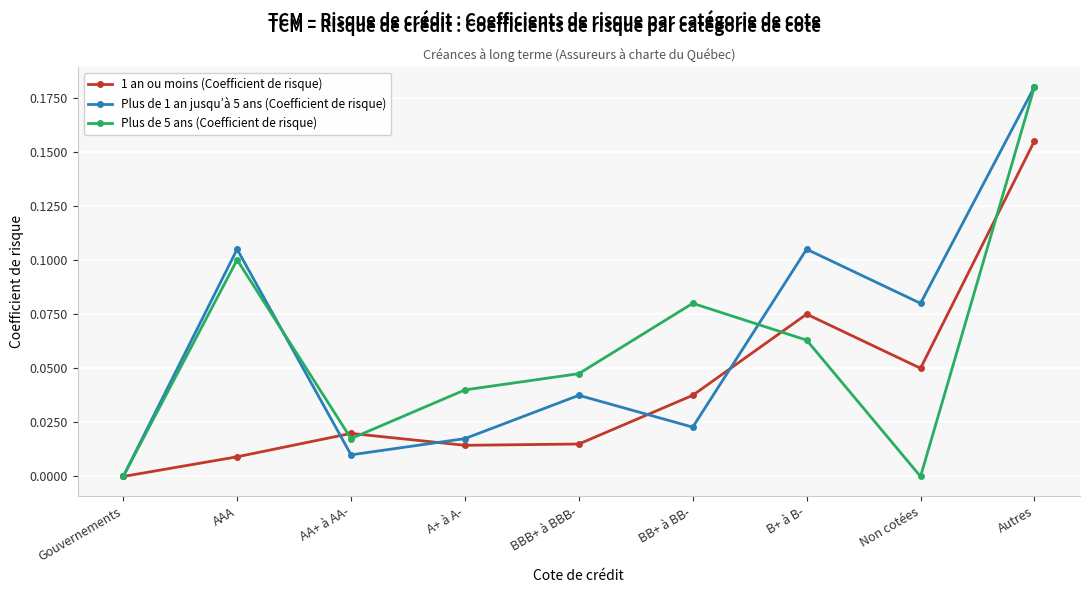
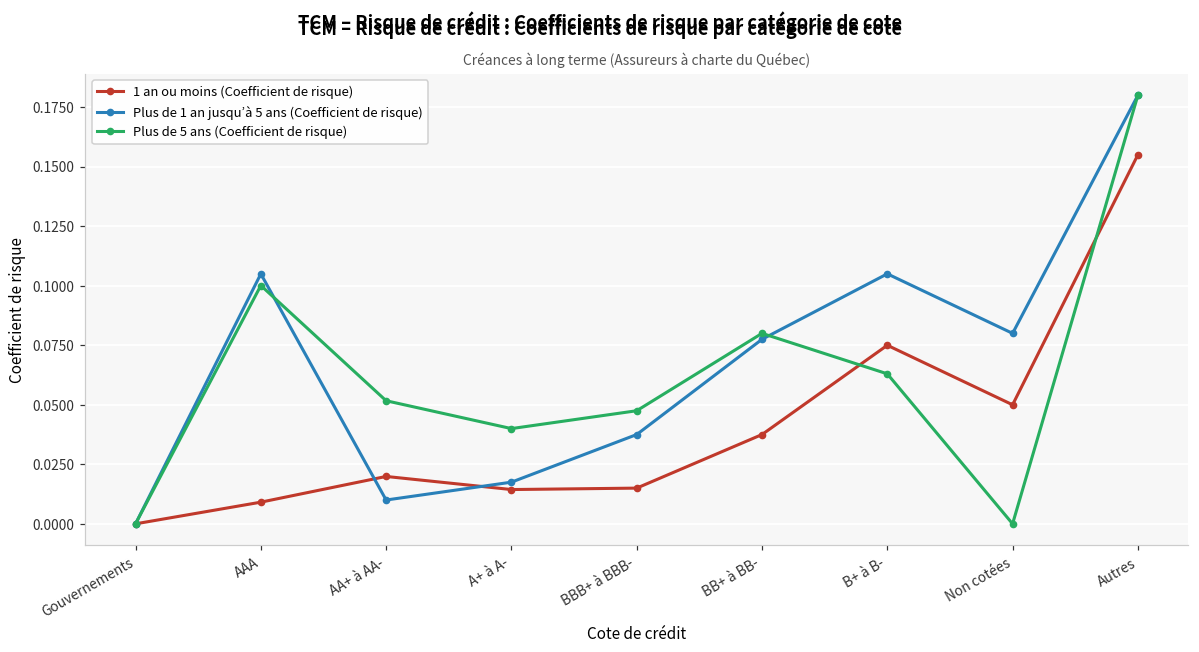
  {
    "1 an ou moins (Coefficient de risque)": {
      "AAA": 0.009,
      "AA+ à AA-": 0.020,
      "A+ à A-": 0.014,
      "BBB+ à BBB-": 0.015,
      "BB+ à BB-": 0.038,
      "B+ à B-": 0.075,
      "Non cotées": 0.050,
      "Autres": 0.155
    },
    "Plus de 1 an jusqu’à 5 ans (Coefficient de risque)": {
      "AAA": 0.105,
      "AA+ à AA-": 0.010,
      "A+ à A-": 0.018,
      "BBB+ à BBB-": 0.038,
-     "BB+ à BB-": 0.023,
+     "BB+ à BB-": 0.078,
      "B+ à B-": 0.105,
      "Non cotées": 0.080
    },
    "Plus de 5 ans (Coefficient de risque)": {
      "AAA": 0.100,
-     "AA+ à AA-": 0.018,
+     "AA+ à AA-": 0.052,
      "A+ à A-": 0.040,
      "BBB+ à BBB-": 0.048,
      "BB+ à BB-": 0.080,
      "B+ à B-": 0.063,
      "Non cotées": 0.000
    }
  }
